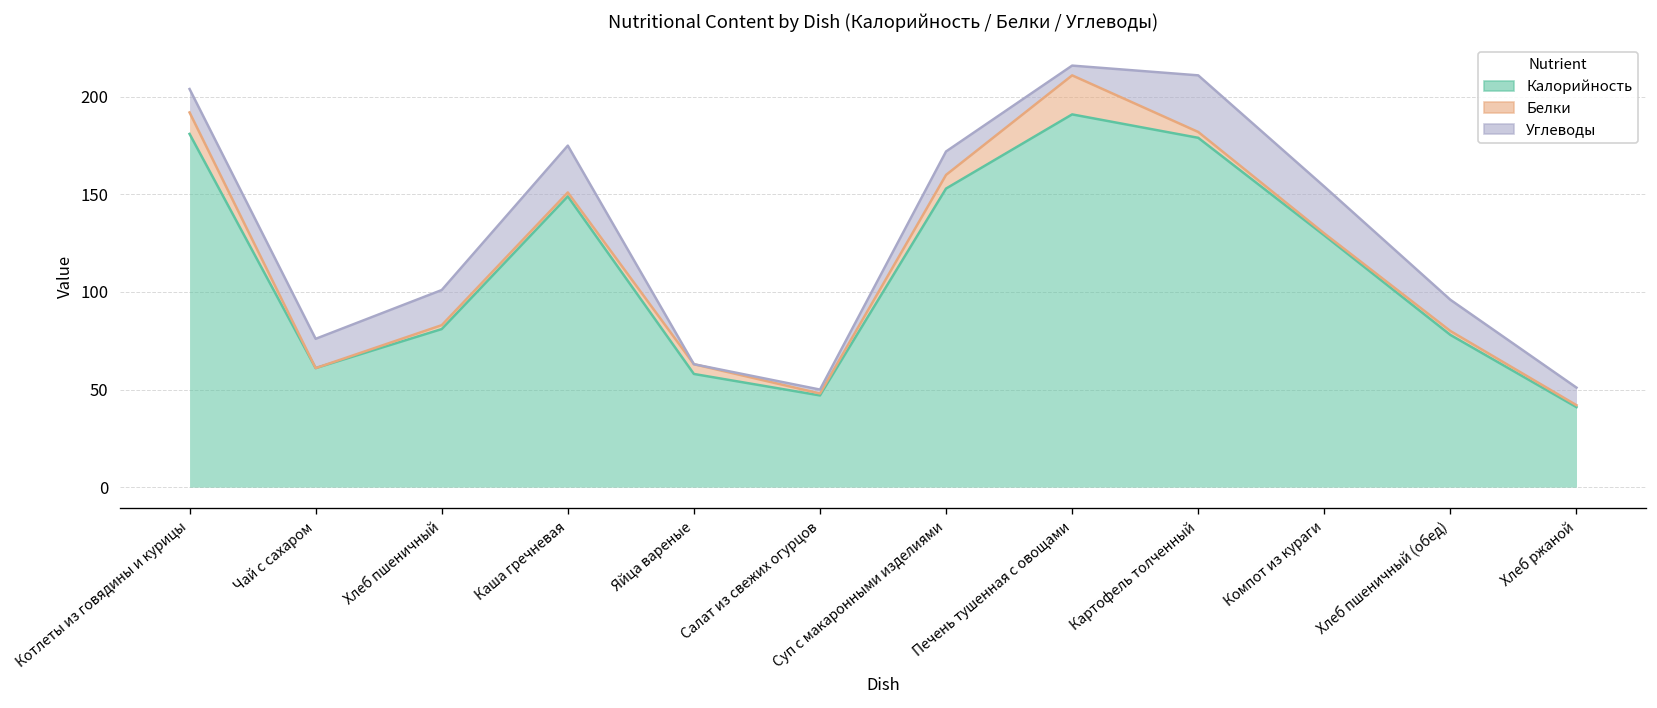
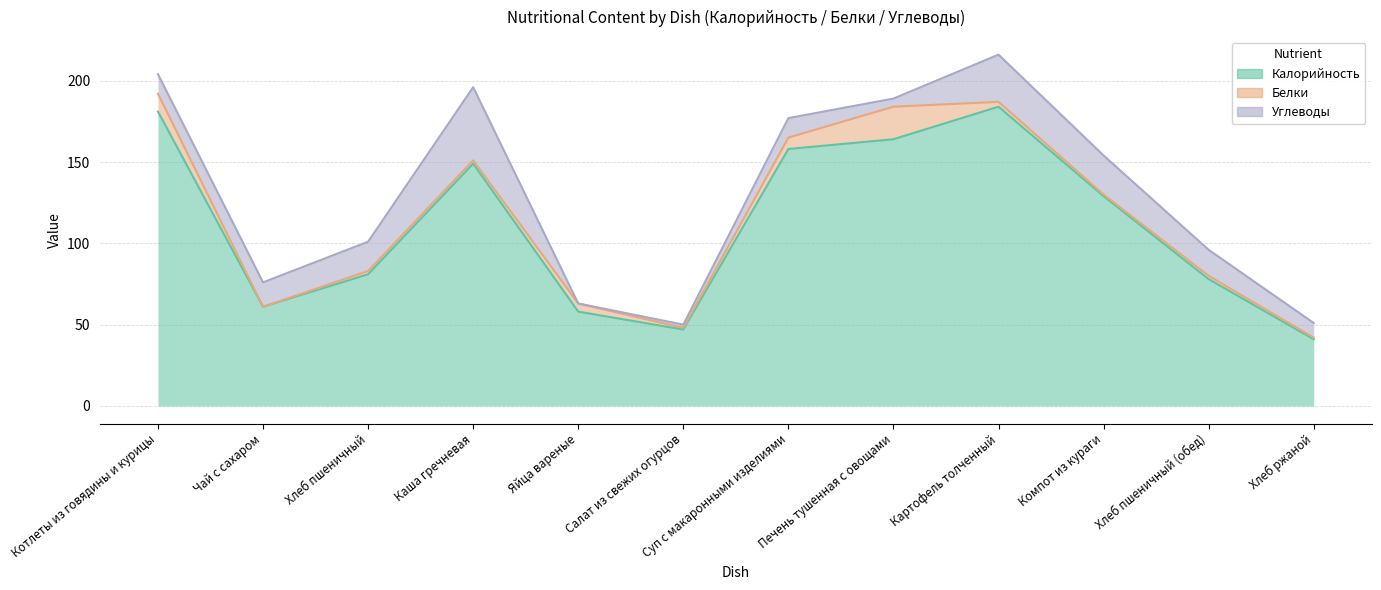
  {
    "Калорийность": {
      "Котлеты из говядины и курицы": 181,
      "Хлеб пшеничный": 81,
      "Каша гречневая": 149,
      "Яйца вареные": 58,
-     "Суп с макаронными изделиями": 153,
-     "Печень тушенная с овощами": 191,
-     "Картофель толченный": 179,
+     "Суп с макаронными изделиями": 158,
+     "Печень тушенная с овощами": 164,
+     "Картофель толченный": 184,
      "Хлеб пшеничный (обед)": 78
    },
    "Белки": {
      "Котлеты из говядины и курицы": 11,
      "Хлеб пшеничный": 2,
      "Каша гречневая": 2,
      "Суп с макаронными изделиями": 7,
      "Печень тушенная с овощами": 20,
      "Картофель толченный": 3,
      "Хлеб пшеничный (обед)": 2
    },
    "Углеводы": {
      "Котлеты из говядины и курицы": 12,
      "Чай с сахаром": 15,
      "Хлеб пшеничный": 18,
-     "Каша гречневая": 24,
+     "Каша гречневая": 45,
      "Салат из свежих огурцов": 2,
      "Суп с макаронными изделиями": 12,
      "Печень тушенная с овощами": 5,
      "Картофель толченный": 29,
      "Компот из кураги": 24,
      "Хлеб пшеничный (обед)": 16,
      "Хлеб ржаной": 9
    }
  }
